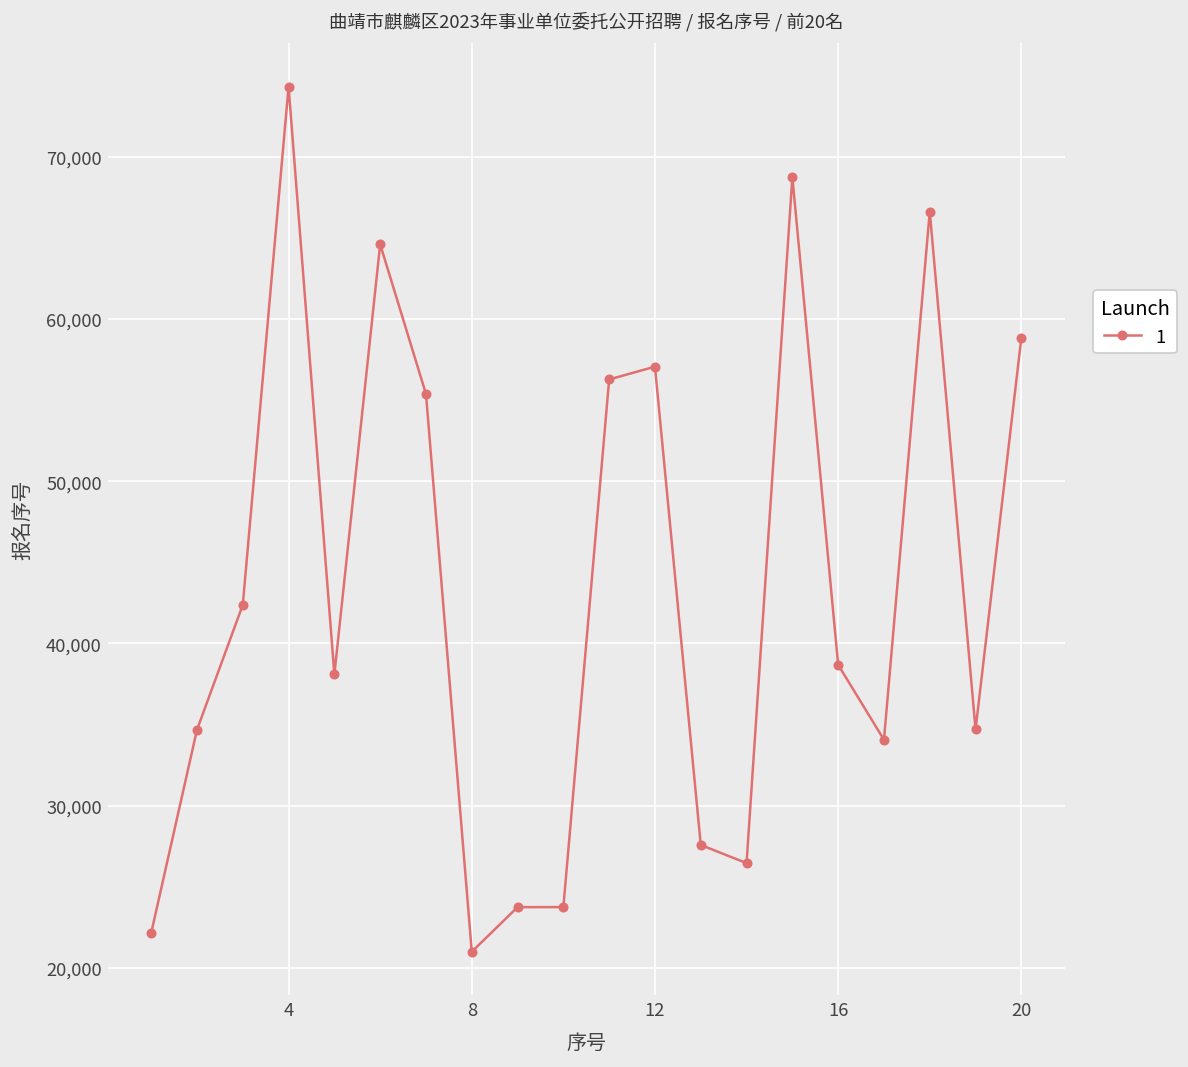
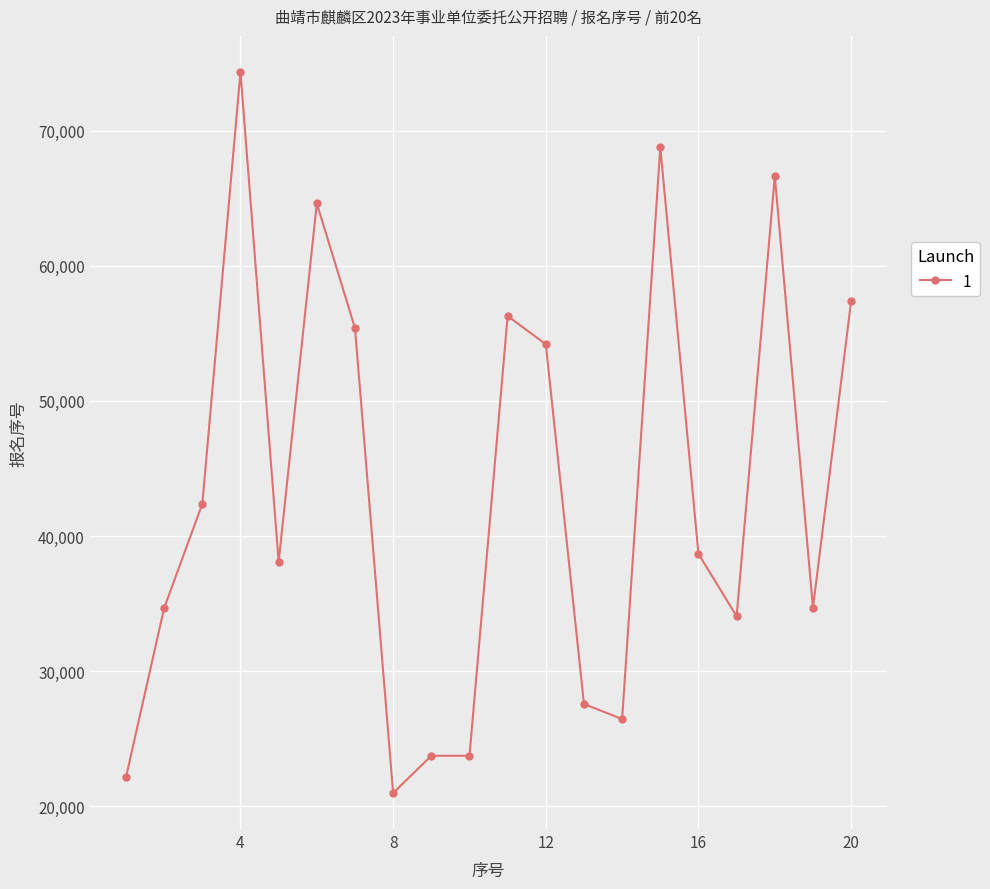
  {
    "4": "74,300",
    "8": "21,000",
-   "12": "57,100",
+   "12": "54,200",
    "16": "38,700",
-   "20": "58,900"
+   "20": "57,400"
  }
